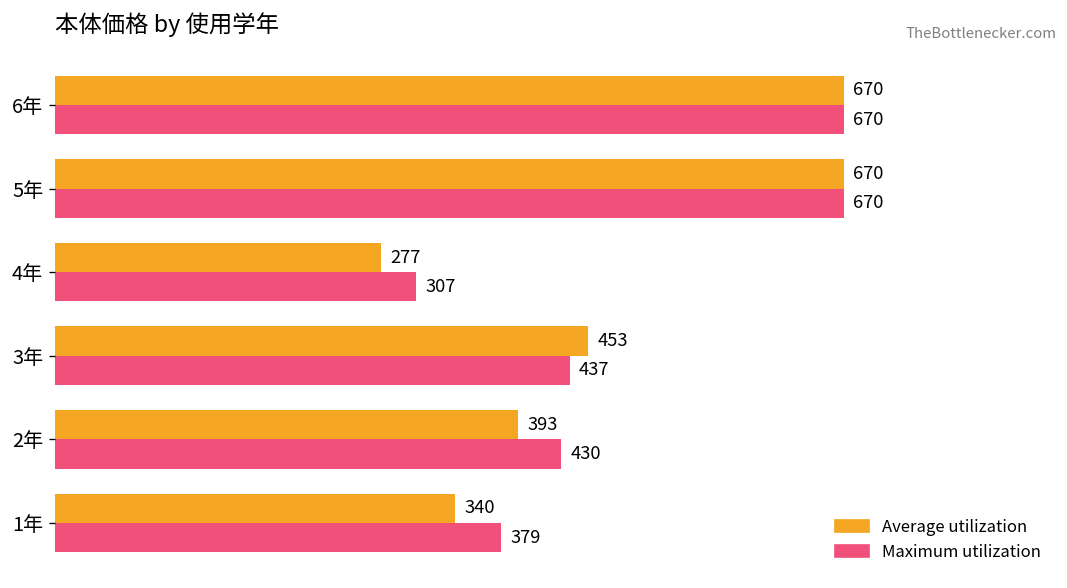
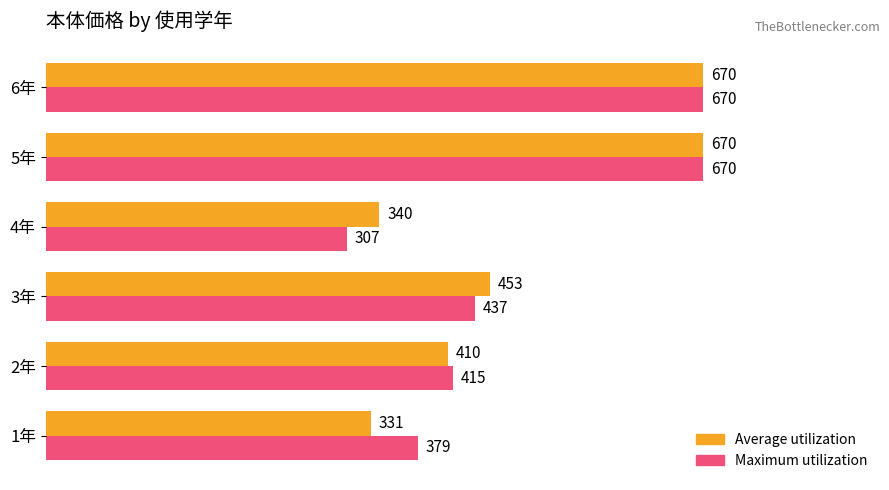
  {
    "Average utilization": {
      "6年": 670,
      "5年": 670,
-     "4年": 277,
+     "4年": 340,
      "3年": 453,
-     "2年": 393,
-     "1年": 340
+     "2年": 410,
+     "1年": 331
    },
    "Maximum utilization": {
      "6年": 670,
      "5年": 670,
      "4年": 307,
      "3年": 437,
-     "2年": 430,
+     "2年": 415,
      "1年": 379
    }
  }
